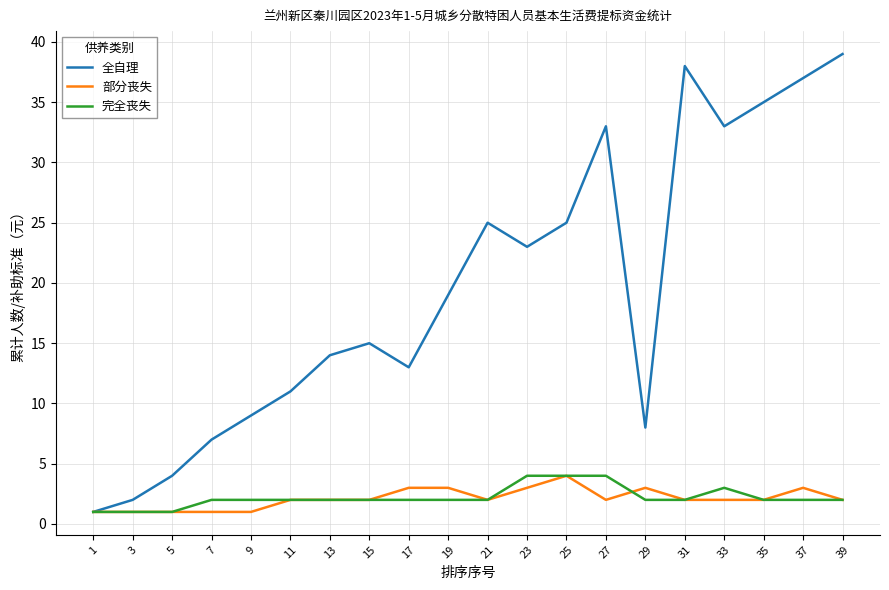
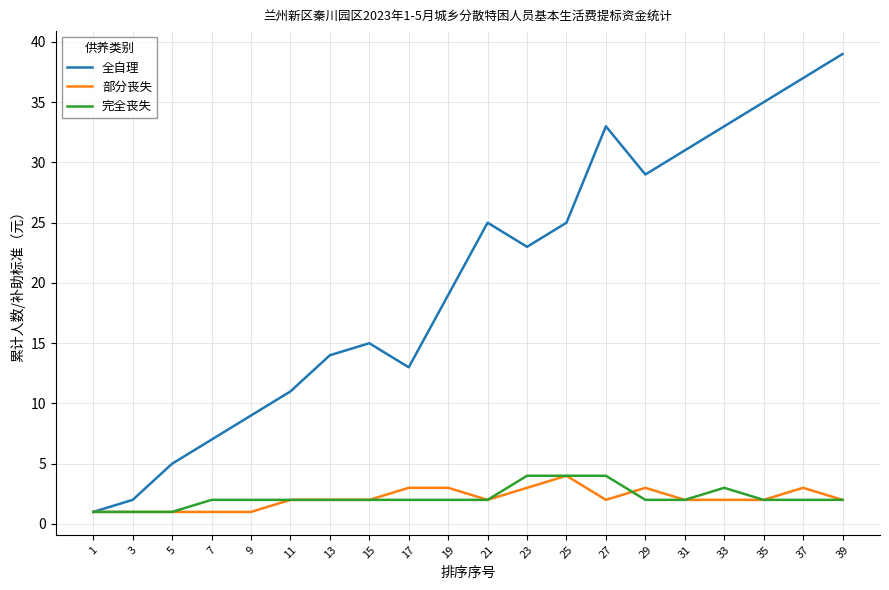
  {
    "全自理": {
      "3": 2,
-     "5": 4,
+     "5": 5,
      "7": 7,
      "9": 9,
      "11": 11,
      "13": 14,
      "15": 15,
      "17": 13,
      "19": 19,
      "21": 25,
      "23": 23,
      "25": 25,
      "27": 33,
-     "29": 8,
-     "31": 38,
+     "29": 29,
+     "31": 31,
      "33": 33,
      "35": 35,
      "37": 37,
      "39": 39
    },
    "部分丧失": {
      "7": 1,
      "9": 1,
      "17": 3,
      "19": 3,
      "23": 3,
      "27": 2,
      "29": 3,
      "33": 2,
      "37": 3
    },
    "完全丧失": {
      "7": 2,
      "9": 2,
      "17": 2,
      "19": 2,
      "23": 4,
      "27": 4,
      "29": 2,
      "33": 3,
      "37": 2
    }
  }
